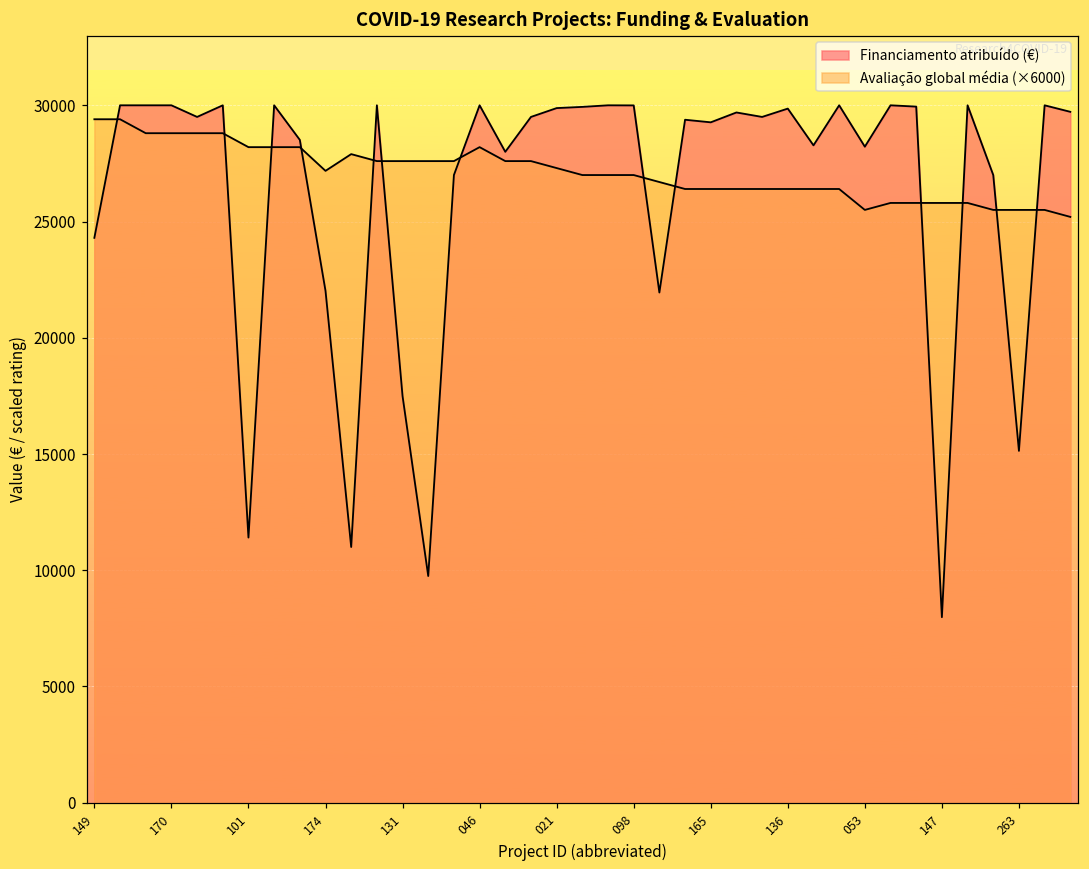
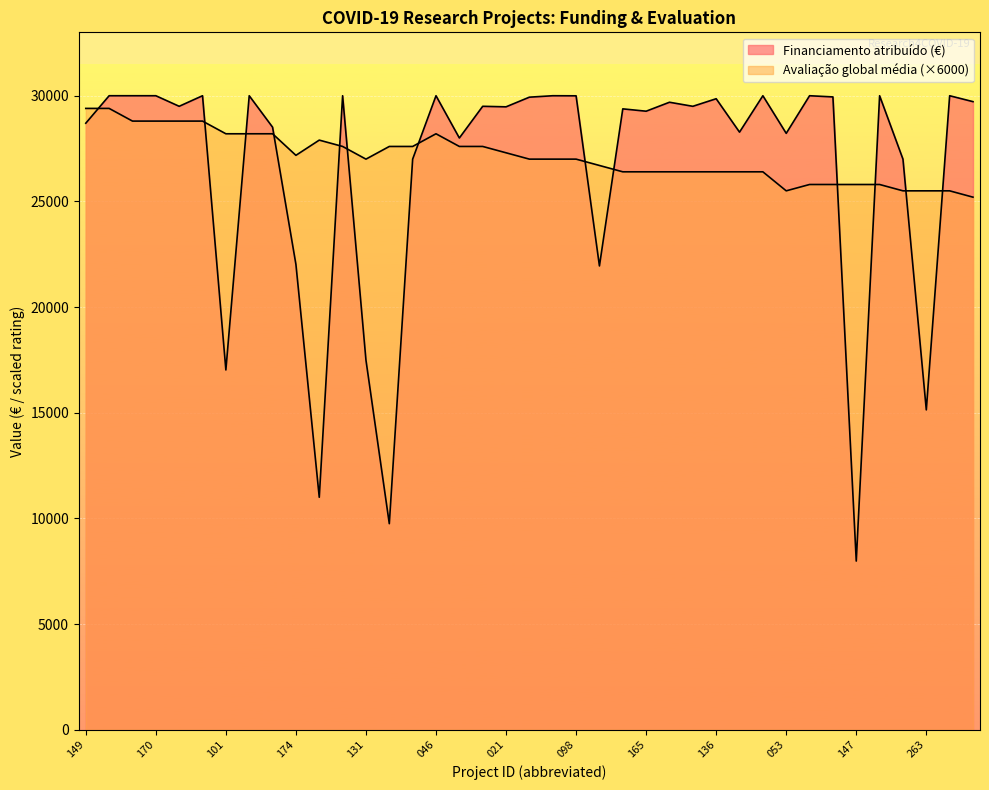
  {
    "Financiamento atribuído (€)": {
-     "149": 24300,
+     "149": 28700,
      "170": 30000,
-     "101": 11400,
+     "101": 17000,
      "174": 22000,
      "131": 17500,
      "046": 30000,
-     "021": 29900,
+     "021": 29500,
      "098": 30000,
      "165": 29300,
      "136": 29900,
      "053": 28200,
      "147": 8000,
      "263": 15100
    },
    "Avaliação global média (×6000)": {
      "149": 29400,
      "170": 28800,
      "101": 28200,
      "174": 27200,
-     "131": 27600,
+     "131": 27000,
      "046": 28200,
      "021": 27300,
      "098": 27000,
      "165": 26400,
      "136": 26400,
      "053": 25500,
      "147": 25800,
      "263": 25500
    }
  }
